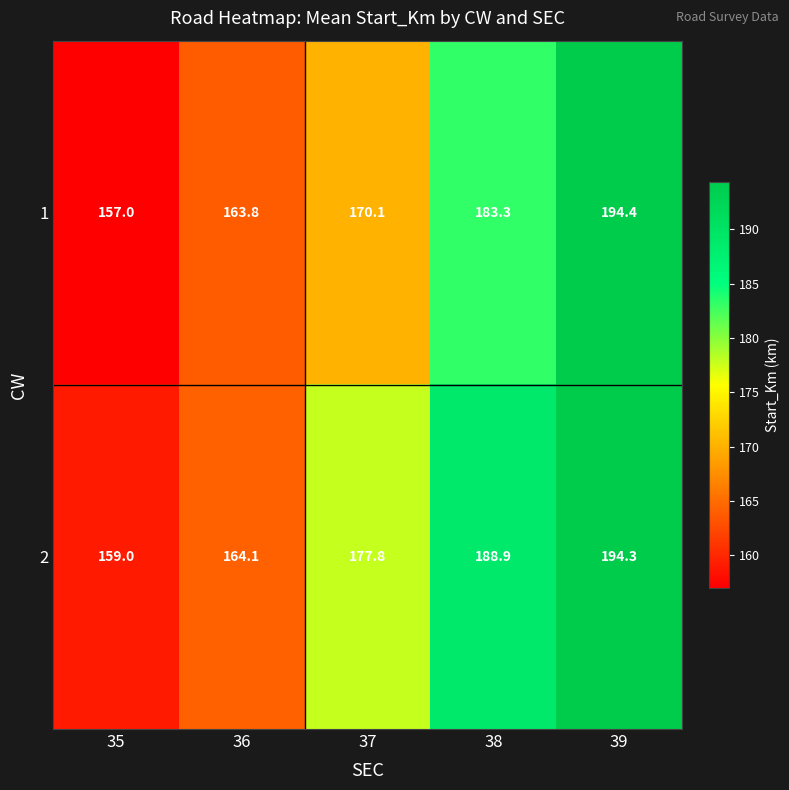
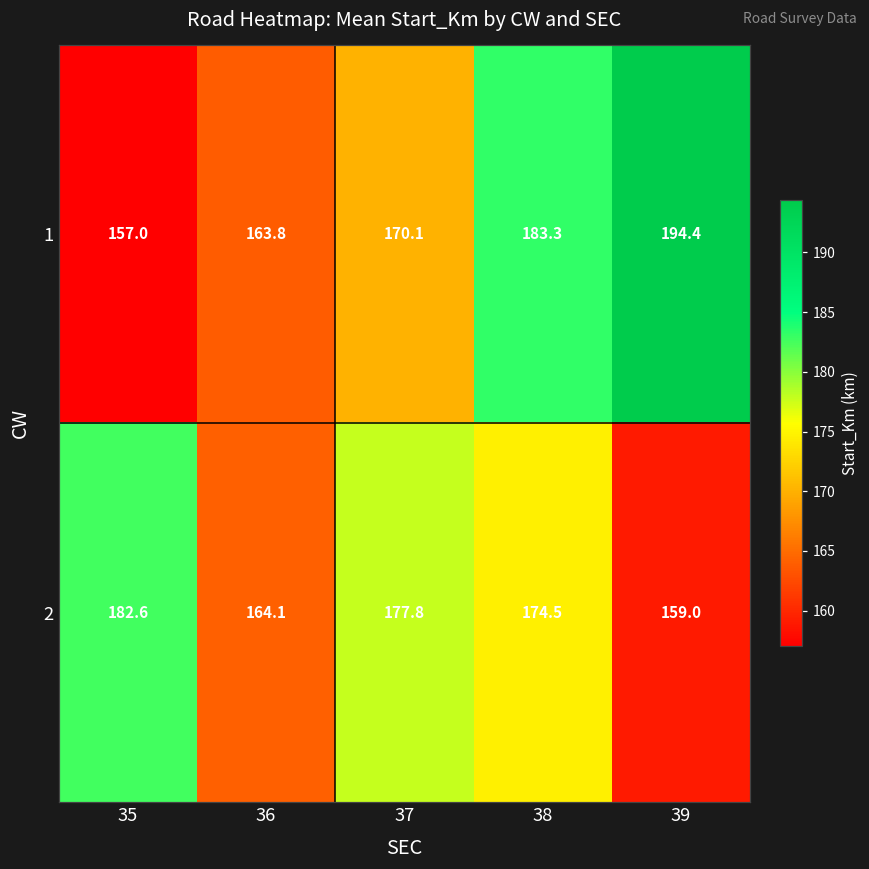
  {
    "1": {
      "35": 157.0,
      "36": 163.8,
      "37": 170.1,
      "38": 183.3,
      "39": 194.4
    },
    "2": {
-     "35": 159.0,
+     "35": 182.6,
      "36": 164.1,
      "37": 177.8,
-     "38": 188.9,
-     "39": 194.3
+     "38": 174.5,
+     "39": 159.0
    }
  }
